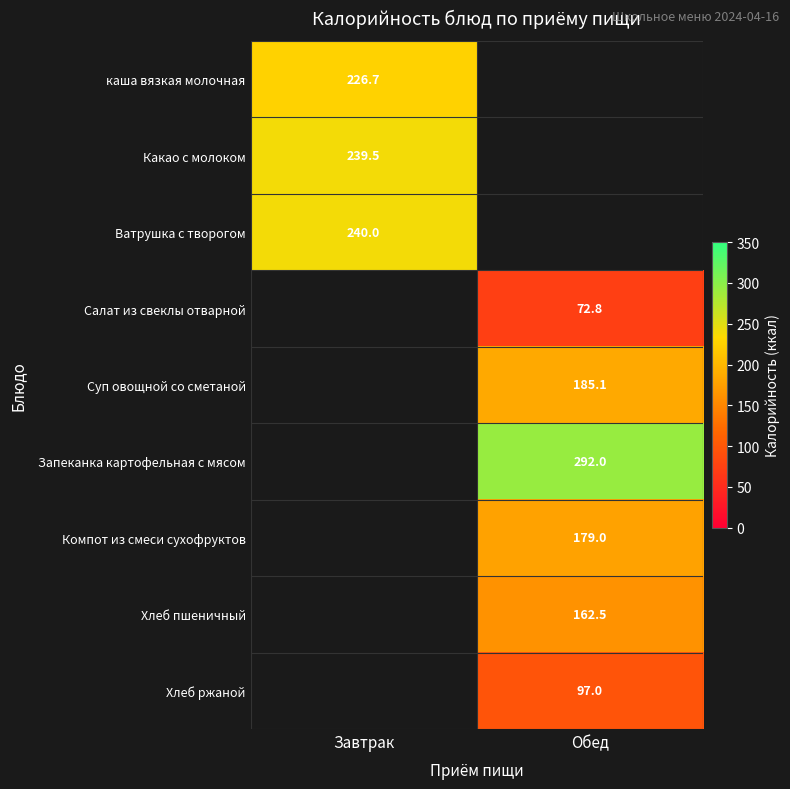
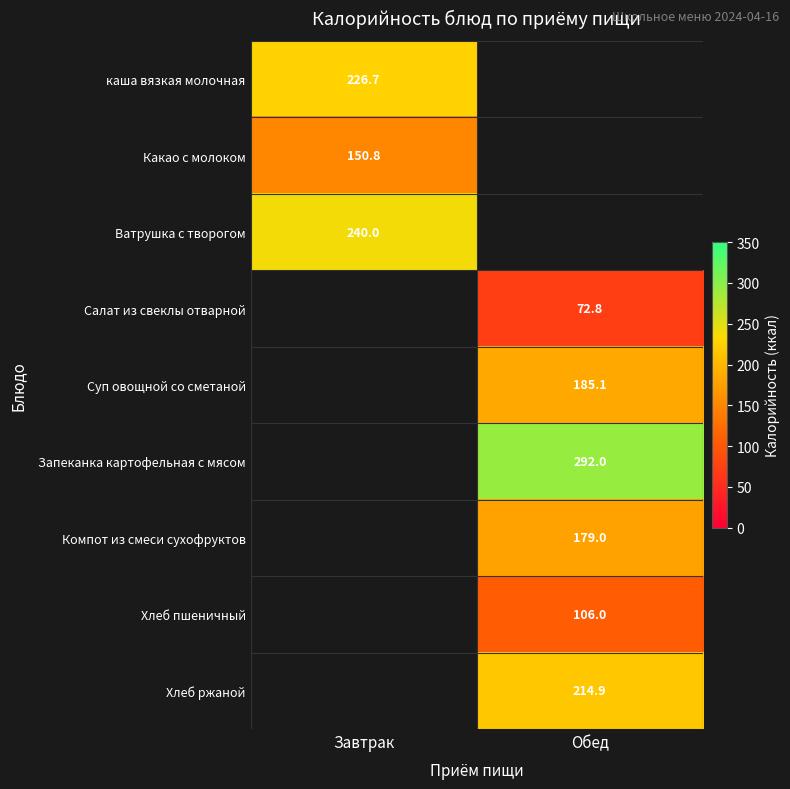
  {
    "каша вязкая молочная": {
      "Завтрак": 226.7
    },
    "Какао с молоком": {
-     "Завтрак": 239.5
+     "Завтрак": 150.8
    },
    "Ватрушка с творогом": {
      "Завтрак": 240.0
    },
    "Салат из свеклы отварной": {
      "Обед": 72.8
    },
    "Суп овощной со сметаной": {
      "Обед": 185.1
    },
    "Запеканка картофельная с мясом": {
      "Обед": 292.0
    },
    "Компот из смеси сухофруктов": {
      "Обед": 179.0
    },
    "Хлеб пшеничный": {
-     "Обед": 162.5
+     "Обед": 106.0
    },
    "Хлеб ржаной": {
-     "Обед": 97.0
+     "Обед": 214.9
    }
  }
